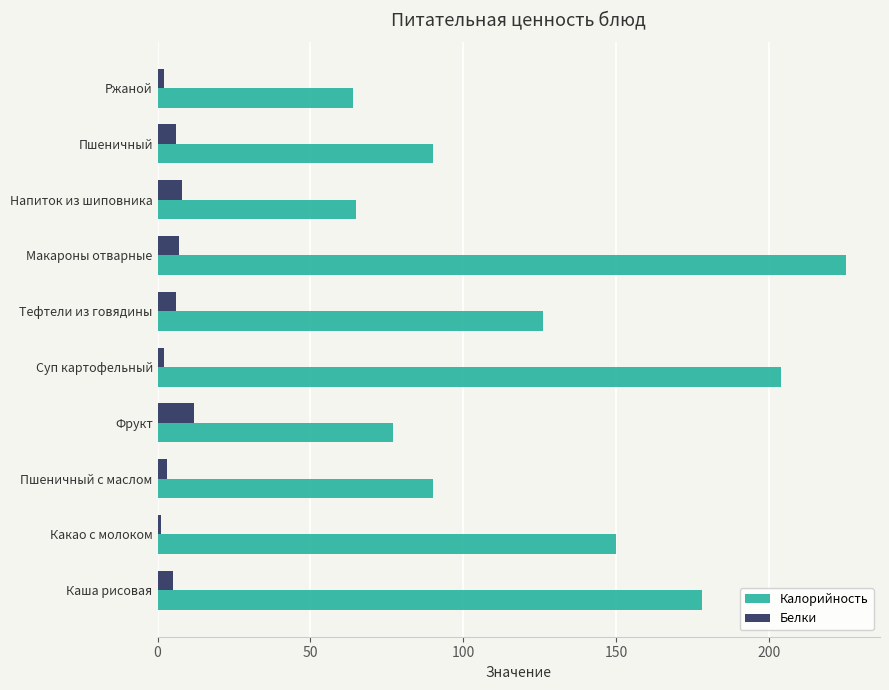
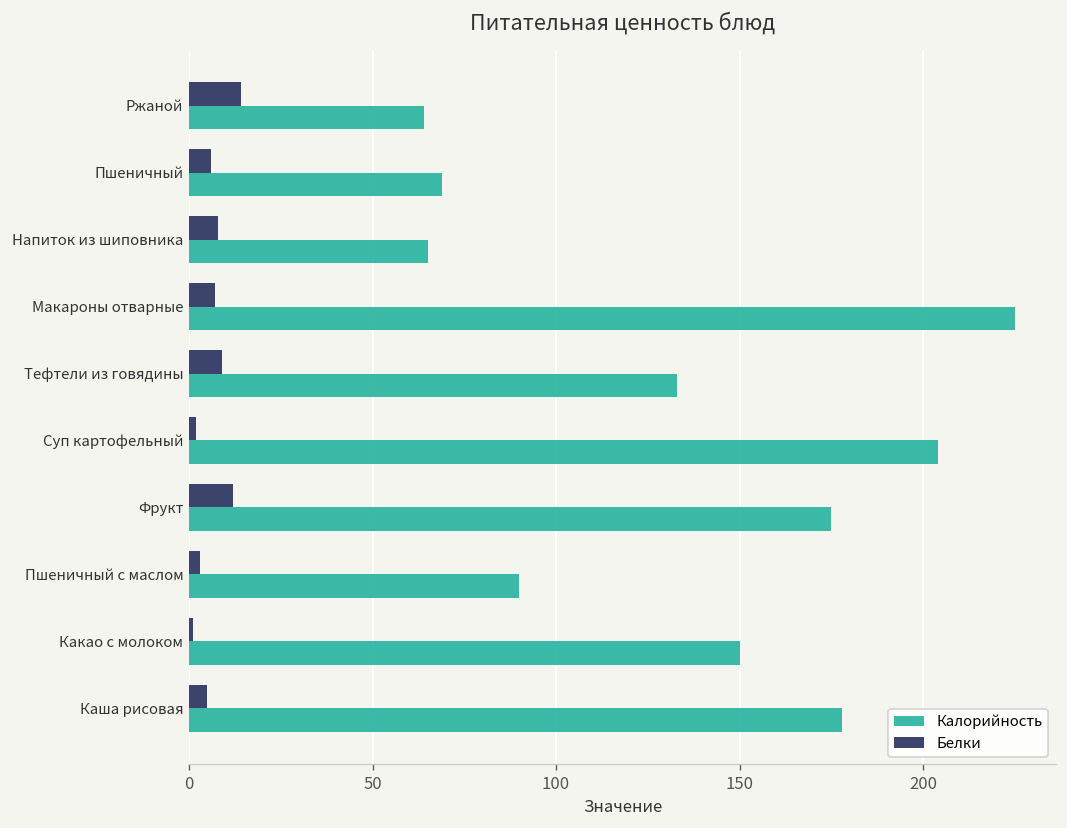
  {
    "Калорийность": {
      "Ржаной": 64,
-     "Пшеничный": 90,
+     "Пшеничный": 69,
      "Напиток из шиповника": 65,
      "Макароны отварные": 225,
-     "Тефтели из говядины": 126,
+     "Тефтели из говядины": 133,
      "Суп картофельный": 204,
-     "Фрукт": 77,
+     "Фрукт": 175,
      "Пшеничный с маслом": 90,
      "Какао с молоком": 150,
      "Каша рисовая": 178
    },
    "Белки": {
-     "Ржаной": 2,
+     "Ржаной": 14,
      "Пшеничный": 6,
      "Напиток из шиповника": 8,
      "Макароны отварные": 7,
-     "Тефтели из говядины": 6,
+     "Тефтели из говядины": 9,
      "Суп картофельный": 2,
      "Фрукт": 12,
      "Пшеничный с маслом": 3,
      "Какао с молоком": 1,
      "Каша рисовая": 5
    }
  }
